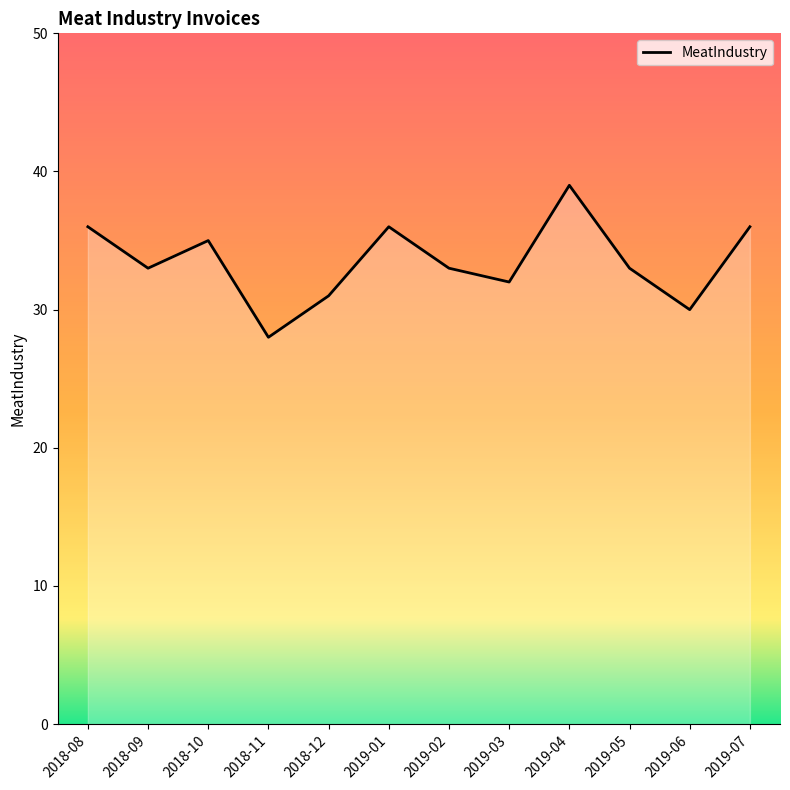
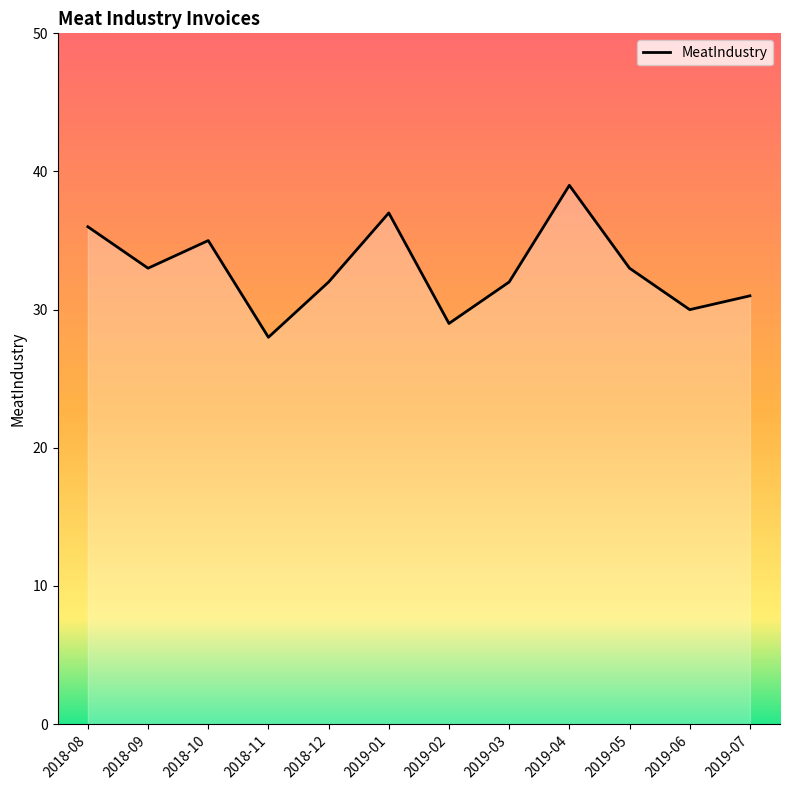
  {
    "2018-08": 36,
    "2018-09": 33,
    "2018-10": 35,
    "2018-11": 28,
-   "2018-12": 31,
-   "2019-01": 36,
-   "2019-02": 33,
+   "2018-12": 32,
+   "2019-01": 37,
+   "2019-02": 29,
    "2019-03": 32,
    "2019-04": 39,
    "2019-05": 33,
    "2019-06": 30,
-   "2019-07": 36
+   "2019-07": 31
  }
